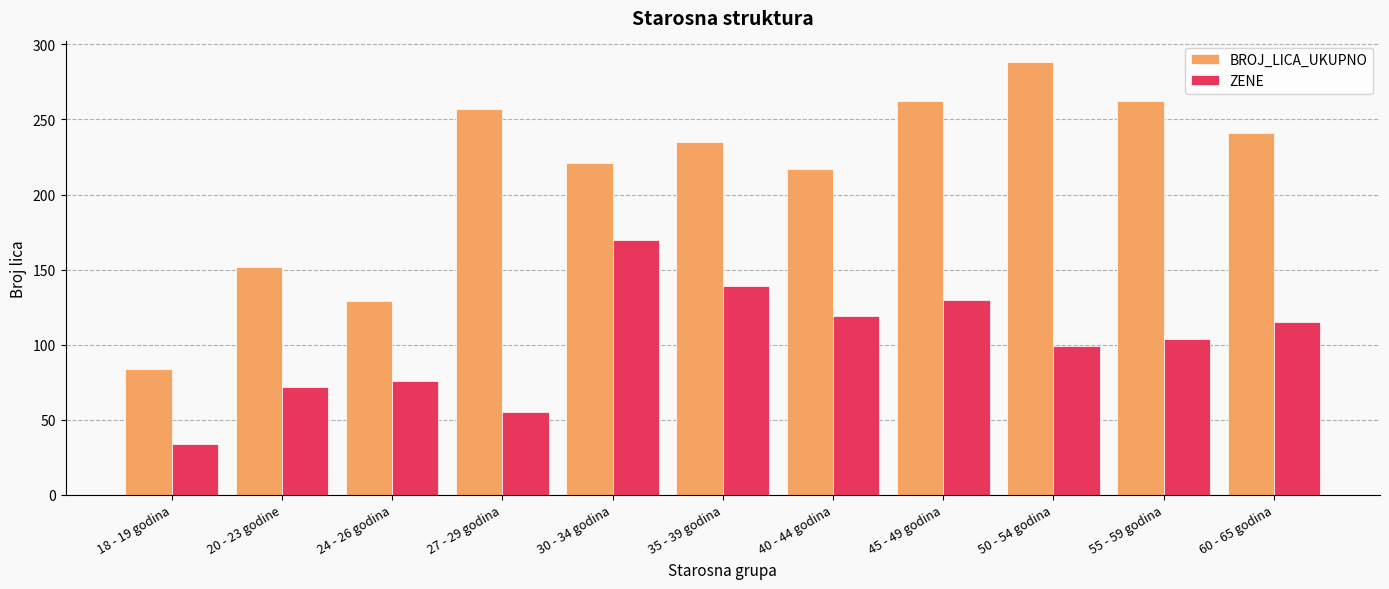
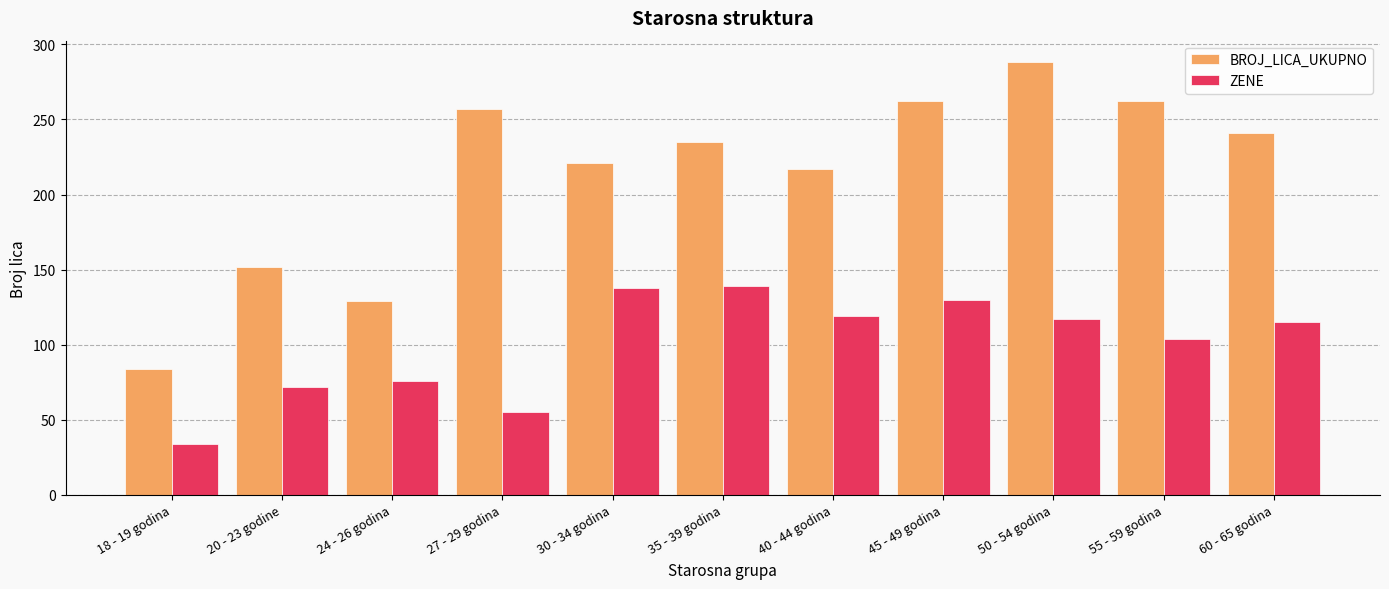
  {
    "BROJ_LICA_UKUPNO": {
      "18 - 19 godina": 84,
      "20 - 23 godine": 152,
      "24 - 26 godina": 129,
      "27 - 29 godina": 257,
      "30 - 34 godina": 221,
      "35 - 39 godina": 235,
      "40 - 44 godina": 217,
      "45 - 49 godina": 262,
      "50 - 54 godina": 288,
      "55 - 59 godina": 262,
      "60 - 65 godina": 241
    },
    "ZENE": {
      "18 - 19 godina": 34,
      "20 - 23 godine": 72,
      "24 - 26 godina": 76,
      "27 - 29 godina": 55,
-     "30 - 34 godina": 170,
+     "30 - 34 godina": 138,
      "35 - 39 godina": 139,
      "40 - 44 godina": 119,
      "45 - 49 godina": 130,
-     "50 - 54 godina": 99,
+     "50 - 54 godina": 117,
      "55 - 59 godina": 104,
      "60 - 65 godina": 115
    }
  }
